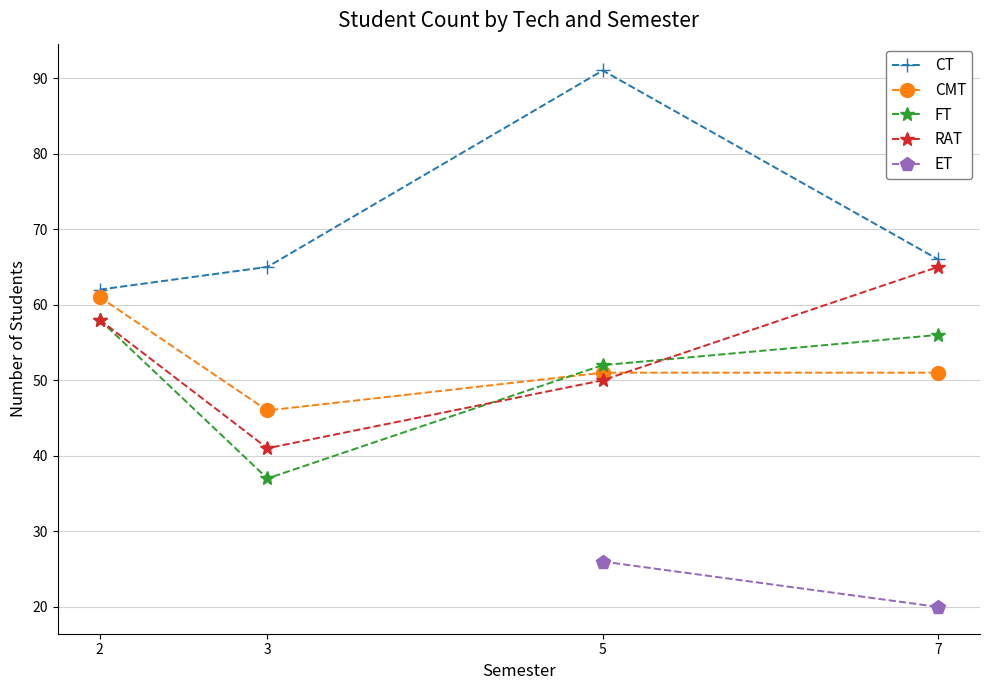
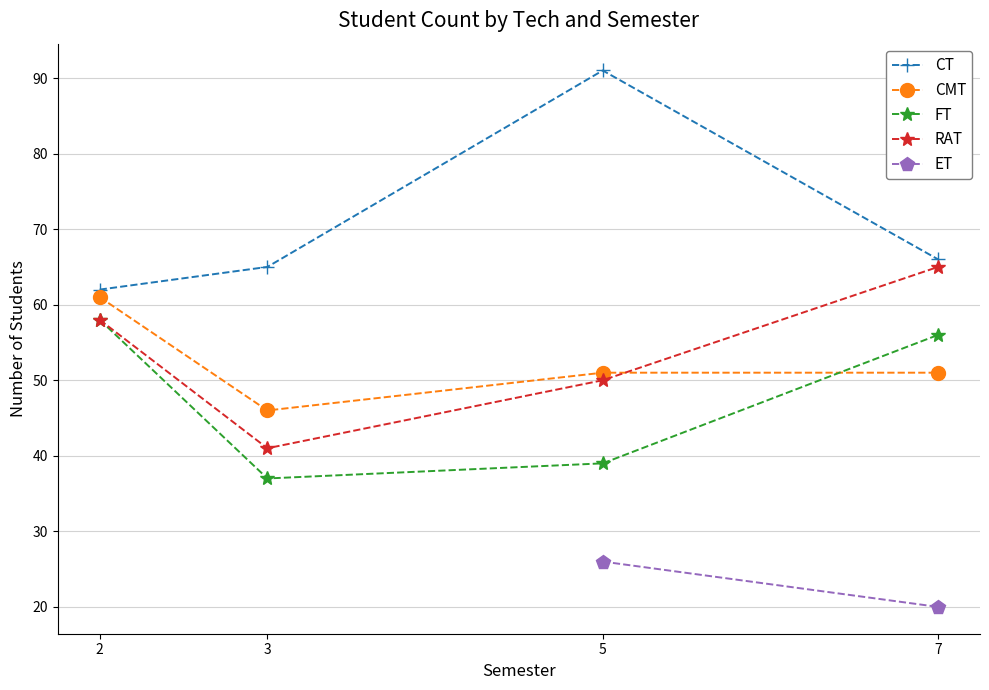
  {
    "CT": {
      "2": 62,
      "3": 65,
      "5": 91,
      "7": 66
    },
    "CMT": {
      "2": 61,
      "3": 46,
      "5": 51,
      "7": 51
    },
    "FT": {
      "3": 37,
-     "5": 52,
+     "5": 39,
      "7": 56
    },
    "RAT": {
      "3": 41,
      "5": 50,
      "7": 65
    },
    "ET": {
      "5": 26,
      "7": 20
    }
  }
